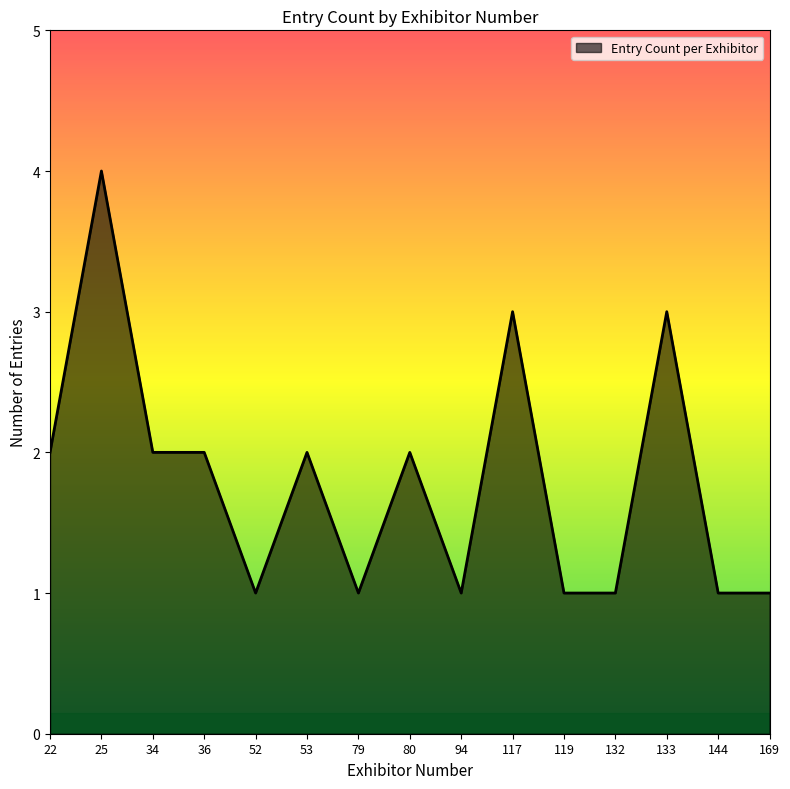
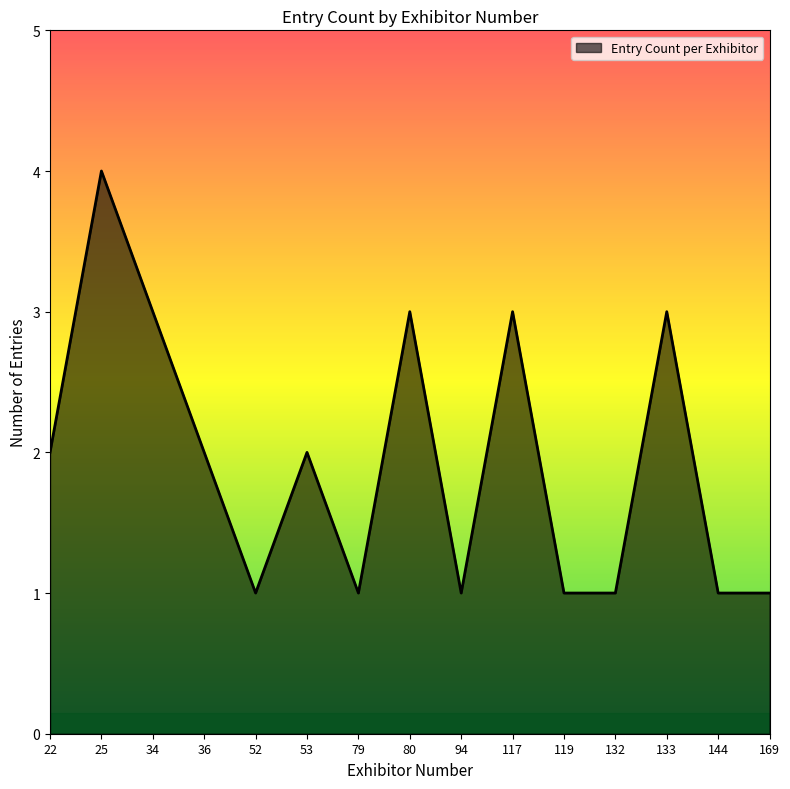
  {
    "22": 2,
    "25": 4,
-   "34": 2,
+   "34": 3,
    "36": 2,
    "52": 1,
    "53": 2,
    "79": 1,
-   "80": 2,
+   "80": 3,
    "94": 1,
    "117": 3,
    "119": 1,
    "132": 1,
    "133": 3,
    "144": 1,
    "169": 1
  }
